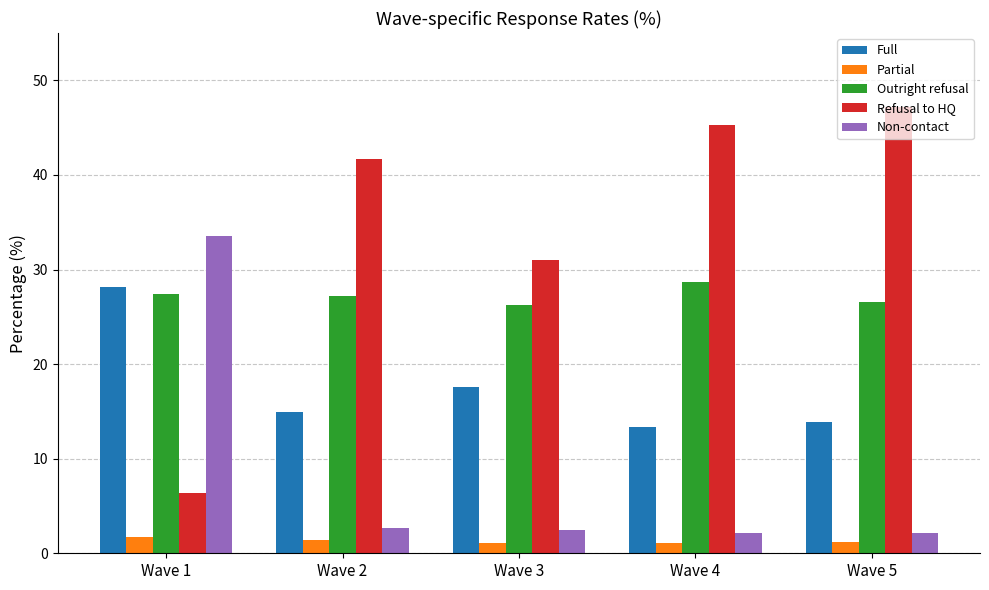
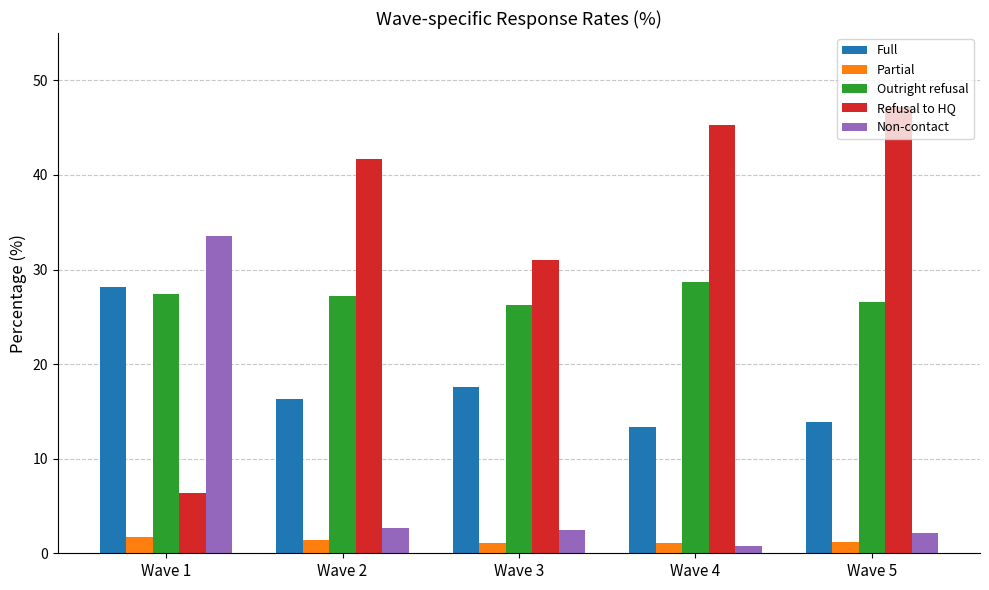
  {
    "Full": {
      "Wave 1": 28,
-     "Wave 2": 15,
+     "Wave 2": 16,
      "Wave 3": 18,
      "Wave 4": 13,
      "Wave 5": 14
    },
    "Partial": {
      "Wave 1": 2,
      "Wave 2": 1,
      "Wave 3": 1,
      "Wave 4": 1,
      "Wave 5": 1
    },
    "Outright refusal": {
      "Wave 1": 27,
      "Wave 2": 27,
      "Wave 3": 26,
      "Wave 4": 29,
      "Wave 5": 27
    },
    "Refusal to HQ": {
      "Wave 1": 6,
      "Wave 2": 42,
      "Wave 3": 31,
      "Wave 4": 45
    },
    "Non-contact": {
      "Wave 1": 34,
      "Wave 2": 3,
      "Wave 3": 3,
-     "Wave 4": 2,
+     "Wave 4": 1,
      "Wave 5": 2
    }
  }
